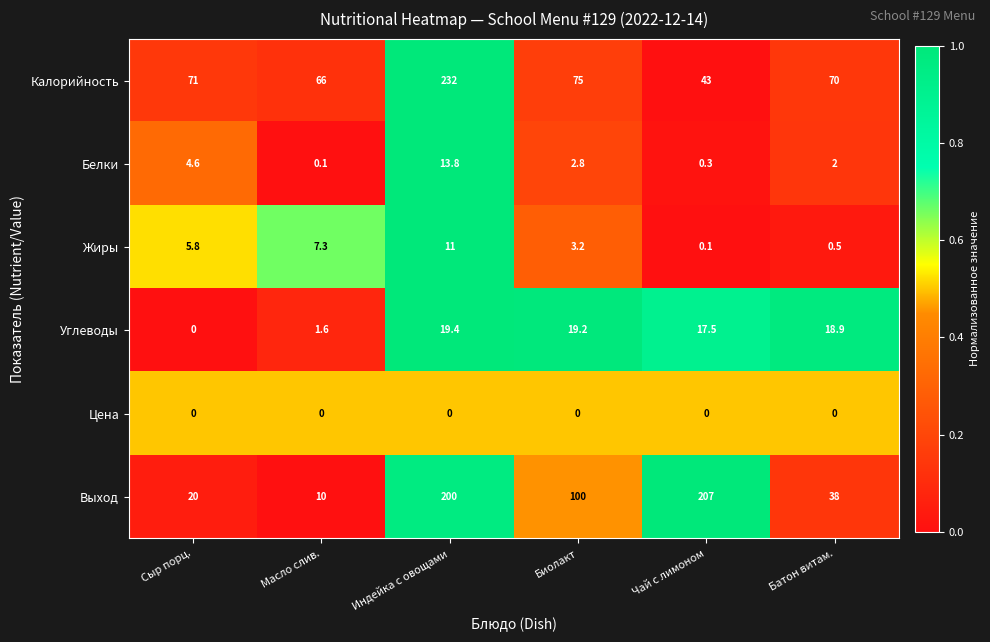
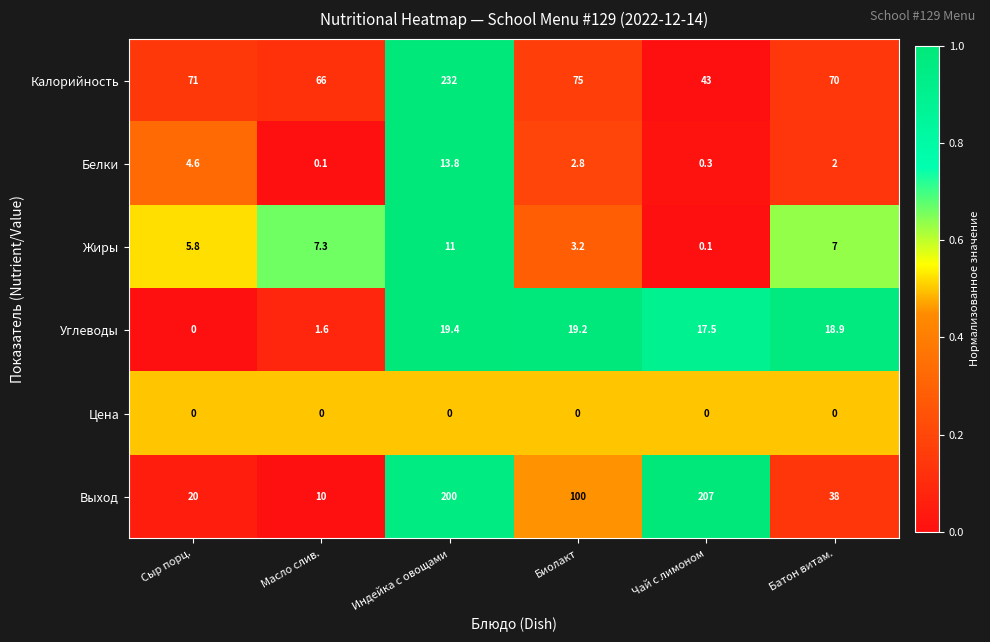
  {
    "Калорийность": {
      "Сыр порц.": 71,
      "Масло слив.": 66,
      "Индейка с овощами": 232,
      "Биолакт": 75,
      "Чай с лимоном": 43,
      "Батон витам.": 70
    },
    "Белки": {
      "Сыр порц.": 4.6,
      "Масло слив.": 0.1,
      "Индейка с овощами": 13.8,
      "Биолакт": 2.8,
      "Чай с лимоном": 0.3,
      "Батон витам.": 2
    },
    "Жиры": {
      "Сыр порц.": 5.8,
      "Масло слив.": 7.3,
      "Индейка с овощами": 11,
      "Биолакт": 3.2,
      "Чай с лимоном": 0.1,
-     "Батон витам.": 0.5
+     "Батон витам.": 7
    },
    "Углеводы": {
      "Сыр порц.": 0,
      "Масло слив.": 1.6,
      "Индейка с овощами": 19.4,
      "Биолакт": 19.2,
      "Чай с лимоном": 17.5,
      "Батон витам.": 18.9
    },
    "Цена": {
      "Сыр порц.": 0,
      "Масло слив.": 0,
      "Индейка с овощами": 0,
      "Биолакт": 0,
      "Чай с лимоном": 0,
      "Батон витам.": 0
    },
    "Выход": {
      "Сыр порц.": 20,
      "Масло слив.": 10,
      "Индейка с овощами": 200,
      "Биолакт": 100,
      "Чай с лимоном": 207,
      "Батон витам.": 38
    }
  }
